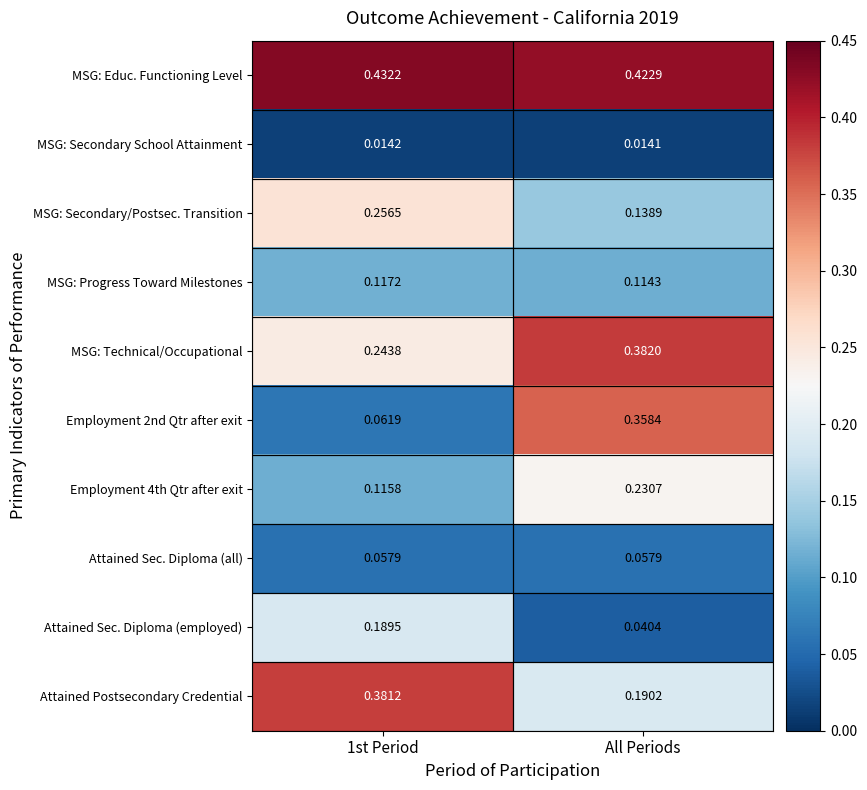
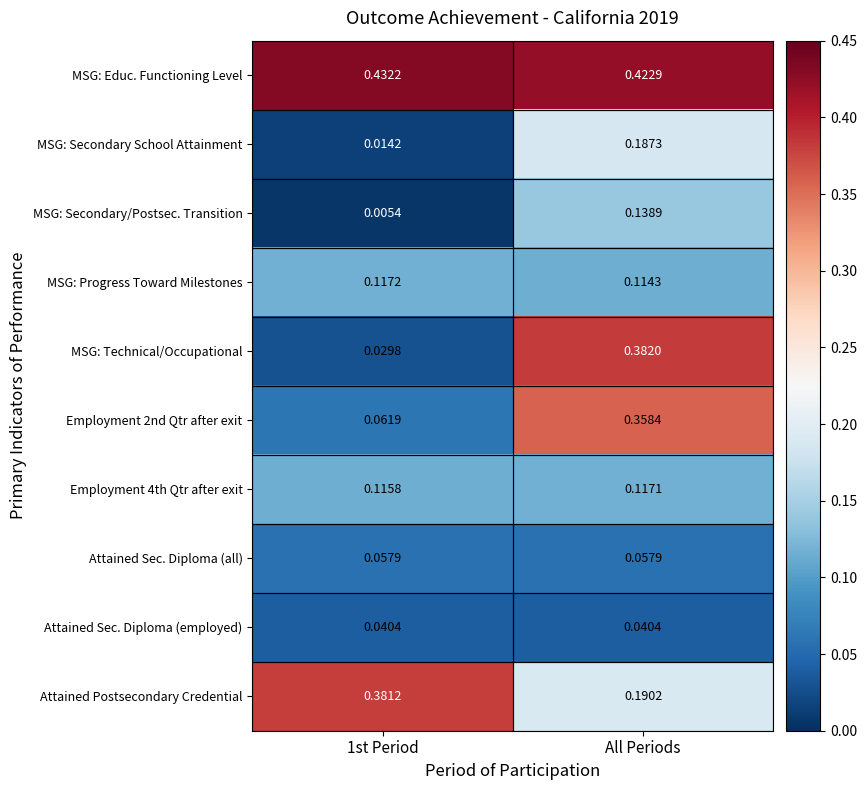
  {
    "MSG: Educ. Functioning Level": {
      "1st Period": 0.4322,
      "All Periods": 0.4229
    },
    "MSG: Secondary School Attainment": {
      "1st Period": 0.0142,
-     "All Periods": 0.0141
+     "All Periods": 0.1873
    },
    "MSG: Secondary/Postsec. Transition": {
-     "1st Period": 0.2565,
+     "1st Period": 0.0054,
      "All Periods": 0.1389
    },
    "MSG: Progress Toward Milestones": {
      "1st Period": 0.1172,
      "All Periods": 0.1143
    },
    "MSG: Technical/Occupational": {
-     "1st Period": 0.2438,
+     "1st Period": 0.0298,
      "All Periods": 0.3820
    },
    "Employment 2nd Qtr after exit": {
      "1st Period": 0.0619,
      "All Periods": 0.3584
    },
    "Employment 4th Qtr after exit": {
      "1st Period": 0.1158,
-     "All Periods": 0.2307
+     "All Periods": 0.1171
    },
    "Attained Sec. Diploma (all)": {
      "1st Period": 0.0579,
      "All Periods": 0.0579
    },
    "Attained Sec. Diploma (employed)": {
-     "1st Period": 0.1895,
+     "1st Period": 0.0404,
      "All Periods": 0.0404
    },
    "Attained Postsecondary Credential": {
      "1st Period": 0.3812,
      "All Periods": 0.1902
    }
  }
